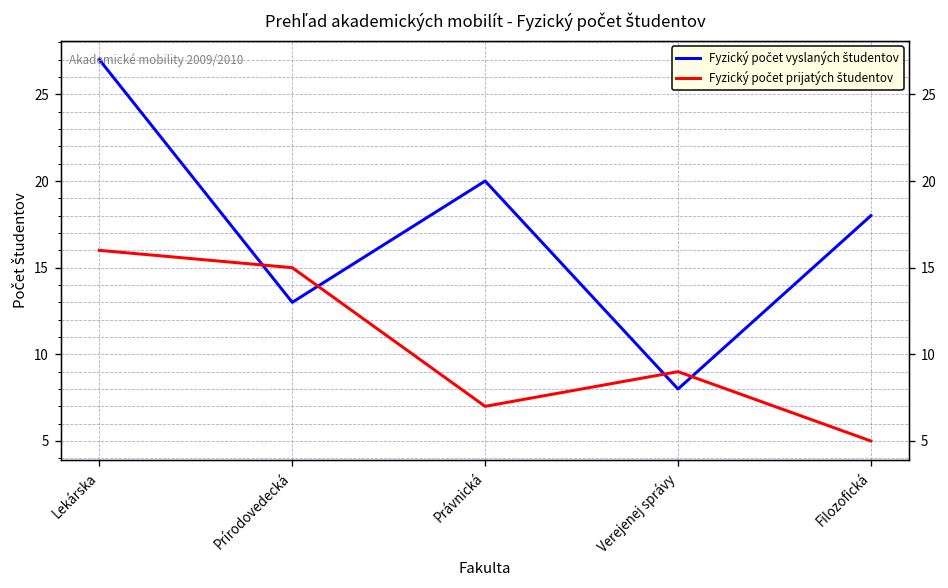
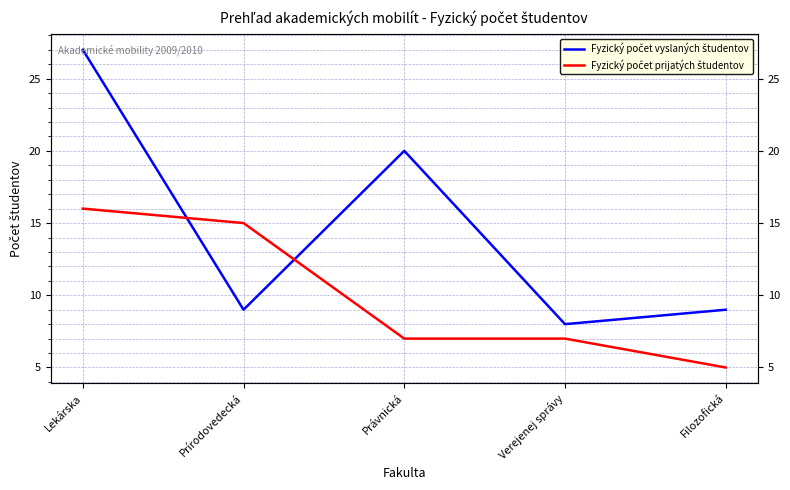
  {
    "Fyzický počet vyslaných študentov": {
-     "Prírodovedecká": 13,
+     "Prírodovedecká": 9,
      "Právnická": 20,
      "Verejenej správy": 8,
-     "Filozofická": 18
+     "Filozofická": 9
    },
    "Fyzický počet prijatých študentov": {
      "Lekárska": 16,
      "Prírodovedecká": 15,
      "Právnická": 7,
-     "Verejenej správy": 9,
+     "Verejenej správy": 7,
      "Filozofická": 5
    }
  }
